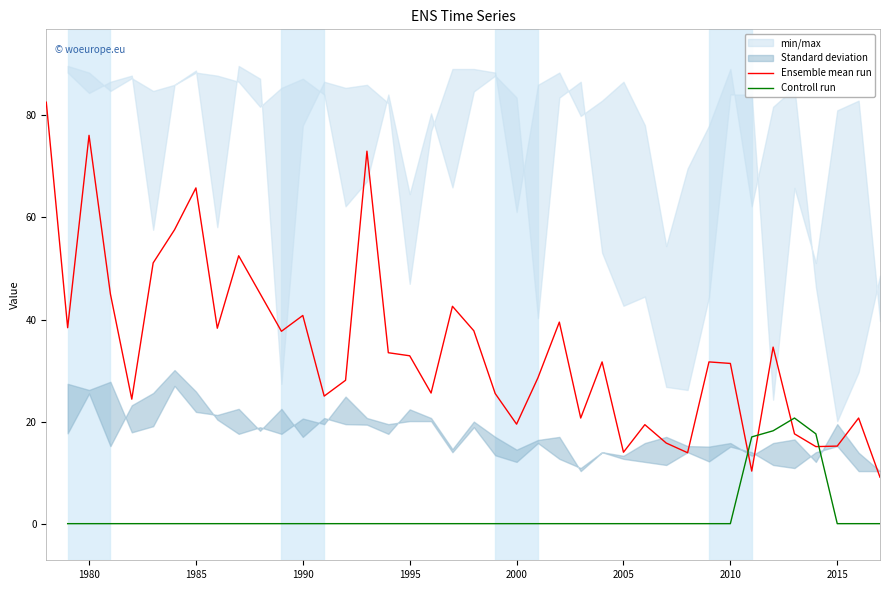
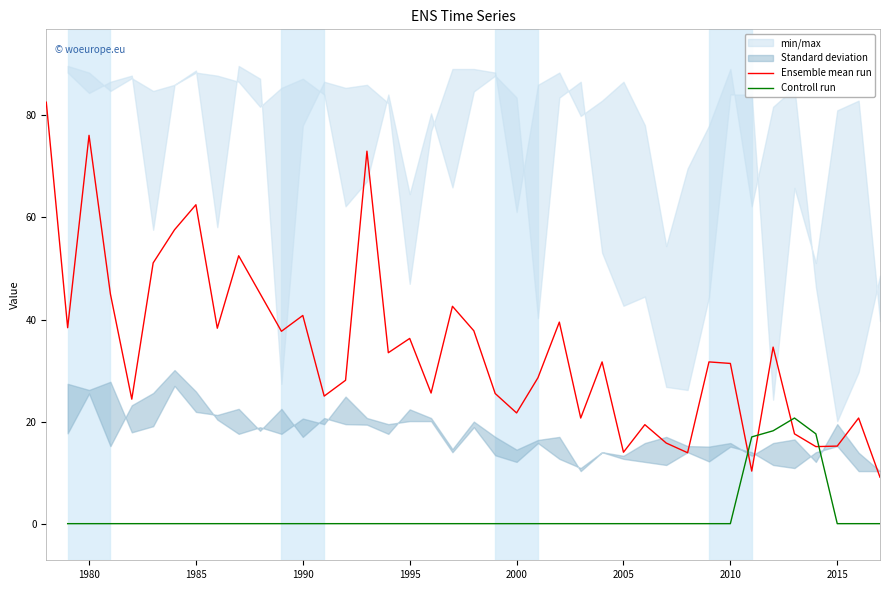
  {
    "Ensemble mean run": {
      "1980": 76,
-     "1985": 66,
+     "1985": 63,
      "1990": 41,
-     "1995": 33,
-     "2000": 20,
+     "1995": 36,
+     "2000": 22,
      "2005": 14,
      "2010": 31,
      "2015": 15
    },
    "Controll run": {
      "1980": 0,
      "1985": 0,
      "1990": 0,
      "1995": 0,
      "2000": 0,
      "2005": 0,
      "2010": 0,
      "2015": 0
    }
  }
